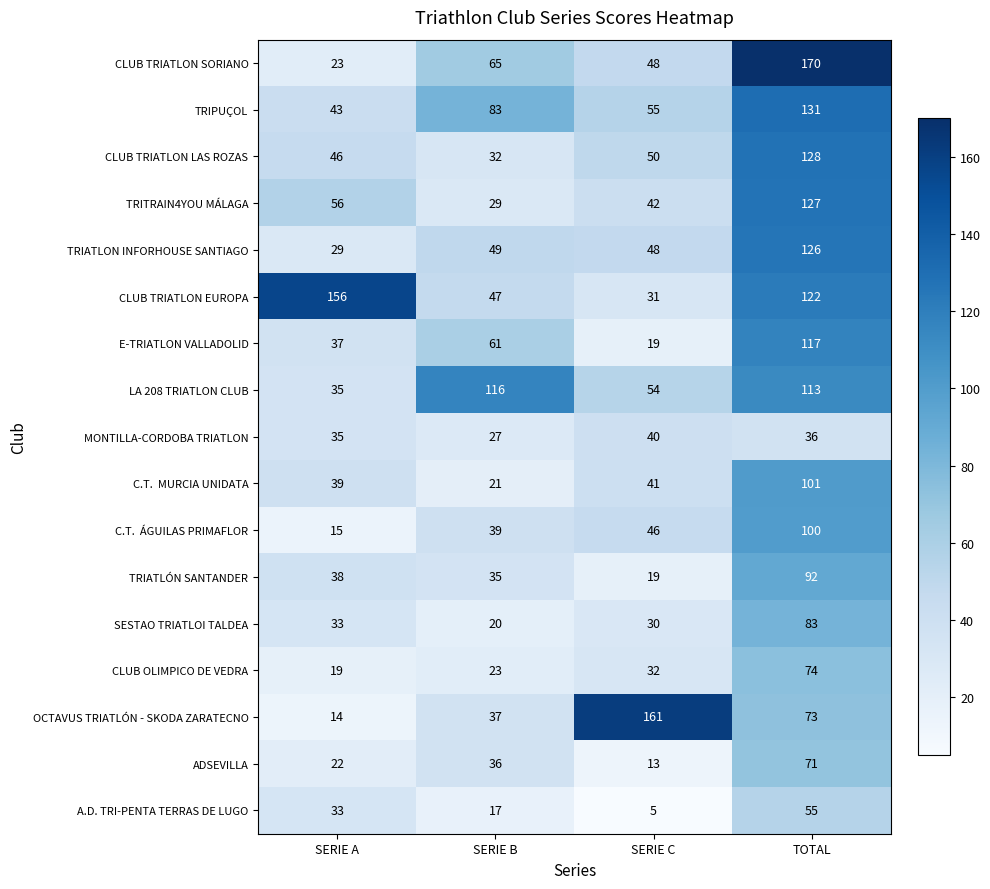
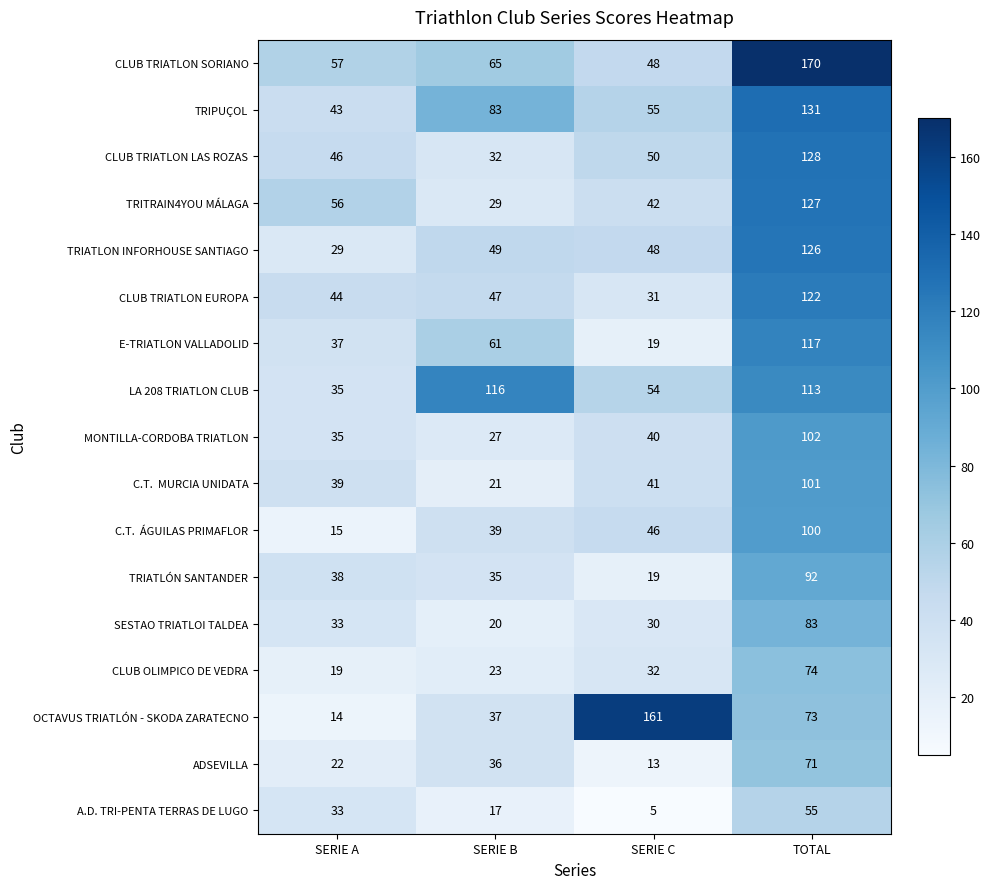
  {
    "CLUB TRIATLON SORIANO": {
-     "SERIE A": 23,
+     "SERIE A": 57,
      "SERIE B": 65,
      "SERIE C": 48,
      "TOTAL": 170
    },
    "TRIPUÇOL": {
      "SERIE A": 43,
      "SERIE B": 83,
      "SERIE C": 55,
      "TOTAL": 131
    },
    "CLUB TRIATLON LAS ROZAS": {
      "SERIE A": 46,
      "SERIE B": 32,
      "SERIE C": 50,
      "TOTAL": 128
    },
    "TRITRAIN4YOU MÁLAGA": {
      "SERIE A": 56,
      "SERIE B": 29,
      "SERIE C": 42,
      "TOTAL": 127
    },
    "TRIATLON INFORHOUSE SANTIAGO": {
      "SERIE A": 29,
      "SERIE B": 49,
      "SERIE C": 48,
      "TOTAL": 126
    },
    "CLUB TRIATLON EUROPA": {
-     "SERIE A": 156,
+     "SERIE A": 44,
      "SERIE B": 47,
      "SERIE C": 31,
      "TOTAL": 122
    },
    "E-TRIATLON VALLADOLID": {
      "SERIE A": 37,
      "SERIE B": 61,
      "SERIE C": 19,
      "TOTAL": 117
    },
    "LA 208 TRIATLON CLUB": {
      "SERIE A": 35,
      "SERIE B": 116,
      "SERIE C": 54,
      "TOTAL": 113
    },
    "MONTILLA-CORDOBA TRIATLON": {
      "SERIE A": 35,
      "SERIE B": 27,
      "SERIE C": 40,
-     "TOTAL": 36
+     "TOTAL": 102
    },
    "C.T. MURCIA UNIDATA": {
      "SERIE A": 39,
      "SERIE B": 21,
      "SERIE C": 41,
      "TOTAL": 101
    },
    "C.T. ÁGUILAS PRIMAFLOR": {
      "SERIE A": 15,
      "SERIE B": 39,
      "SERIE C": 46,
      "TOTAL": 100
    },
    "TRIATLÓN SANTANDER": {
      "SERIE A": 38,
      "SERIE B": 35,
      "SERIE C": 19,
      "TOTAL": 92
    },
    "SESTAO TRIATLOI TALDEA": {
      "SERIE A": 33,
      "SERIE B": 20,
      "SERIE C": 30,
      "TOTAL": 83
    },
    "CLUB OLIMPICO DE VEDRA": {
      "SERIE A": 19,
      "SERIE B": 23,
      "SERIE C": 32,
      "TOTAL": 74
    },
    "OCTAVUS TRIATLÓN - SKODA ZARATECNO": {
      "SERIE A": 14,
      "SERIE B": 37,
      "SERIE C": 161,
      "TOTAL": 73
    },
    "ADSEVILLA": {
      "SERIE A": 22,
      "SERIE B": 36,
      "SERIE C": 13,
      "TOTAL": 71
    },
    "A.D. TRI-PENTA TERRAS DE LUGO": {
      "SERIE A": 33,
      "SERIE B": 17,
      "SERIE C": 5,
      "TOTAL": 55
    }
  }
